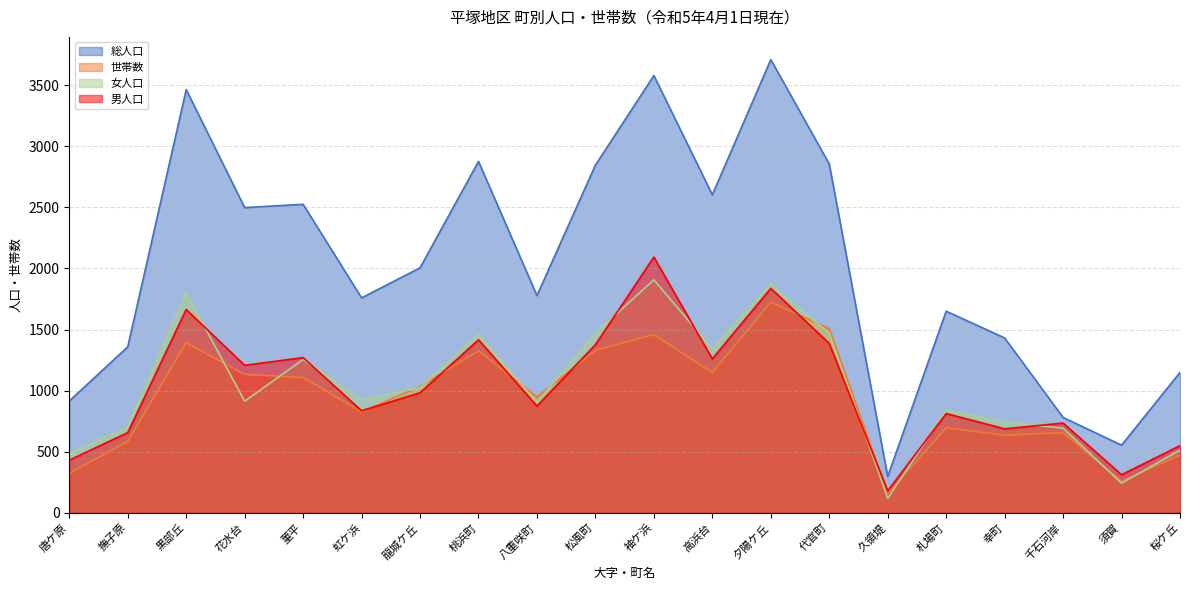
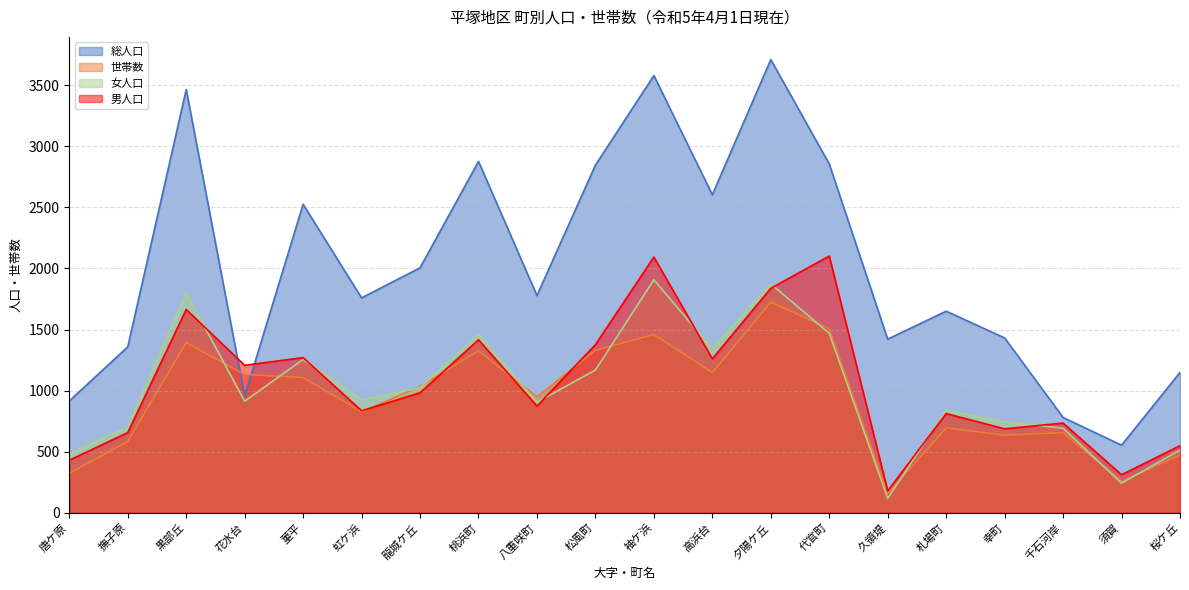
  {
    "総人口": {
      "唐ケ原": 920,
      "撫子原": 1360,
      "黒部丘": 3460,
-     "花水台": 2500,
+     "花水台": 960,
      "菫平": 2530,
      "虹ケ浜": 1760,
      "龍城ケ丘": 2010,
      "桃浜町": 2880,
      "八重咲町": 1780,
      "松風町": 2850,
      "袖ケ浜": 3580,
      "高浜台": 2600,
      "夕陽ケ丘": 3710,
      "代官町": 2860,
-     "久領堤": 300,
+     "久領堤": 1420,
      "札場町": 1650,
      "幸町": 1430,
      "千石河岸": 780,
      "須賀": 550,
      "桜ケ丘": 1150
    },
    "世帯数": {
      "唐ケ原": 320,
      "撫子原": 580,
      "黒部丘": 1390,
      "花水台": 1130,
      "菫平": 1110,
      "桃浜町": 1330,
      "八重咲町": 950,
      "松風町": 1330,
      "袖ケ浜": 1460,
      "高浜台": 1150,
      "夕陽ケ丘": 1720,
      "代官町": 1510,
      "久領堤": 160,
      "札場町": 700,
      "幸町": 640,
      "千石河岸": 660,
      "桜ケ丘": 470
    },
    "女人口": {
      "唐ケ原": 490,
      "撫子原": 700,
      "黒部丘": 1800,
      "花水台": 910,
      "虹ケ浜": 920,
      "桃浜町": 1460,
      "八重咲町": 910,
-     "松風町": 1470,
+     "松風町": 1170,
      "袖ケ浜": 1910,
      "高浜台": 1340,
      "夕陽ケ丘": 1870,
      "代官町": 1470,
      "久領堤": 120,
      "札場町": 840,
      "幸町": 740,
      "千石河岸": 690,
      "桜ケ丘": 510
    },
    "男人口": {
      "唐ケ原": 430,
      "撫子原": 660,
      "黒部丘": 1660,
      "花水台": 1210,
      "龍城ケ丘": 980,
      "桃浜町": 1420,
      "八重咲町": 870,
      "松風町": 1380,
      "袖ケ浜": 2090,
      "高浜台": 1260,
      "夕陽ケ丘": 1840,
-     "代官町": 1390,
+     "代官町": 2100,
      "久領堤": 180,
      "札場町": 810,
      "幸町": 690,
      "千石河岸": 730,
      "須賀": 310,
      "桜ケ丘": 550
    }
  }
